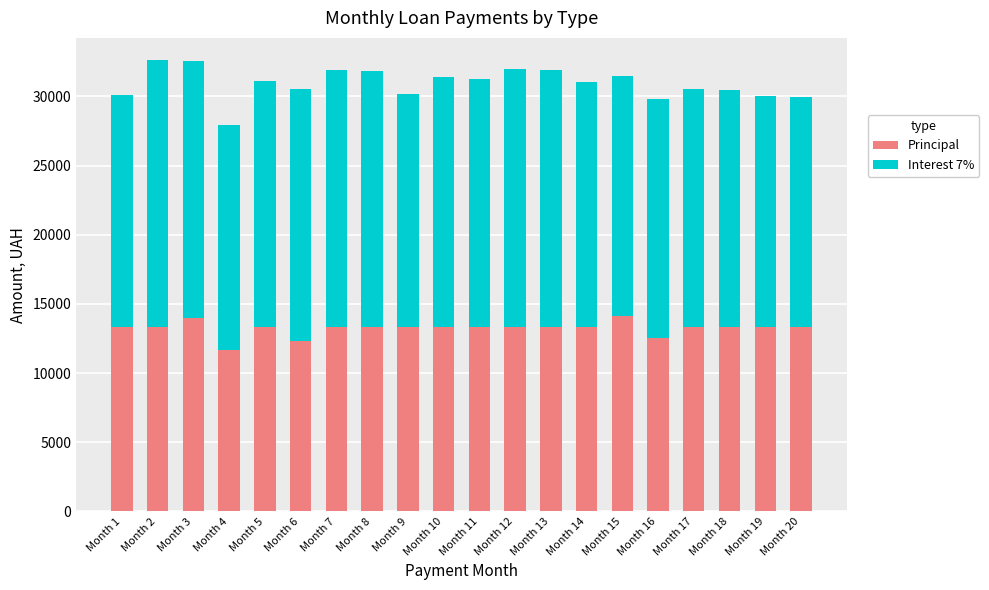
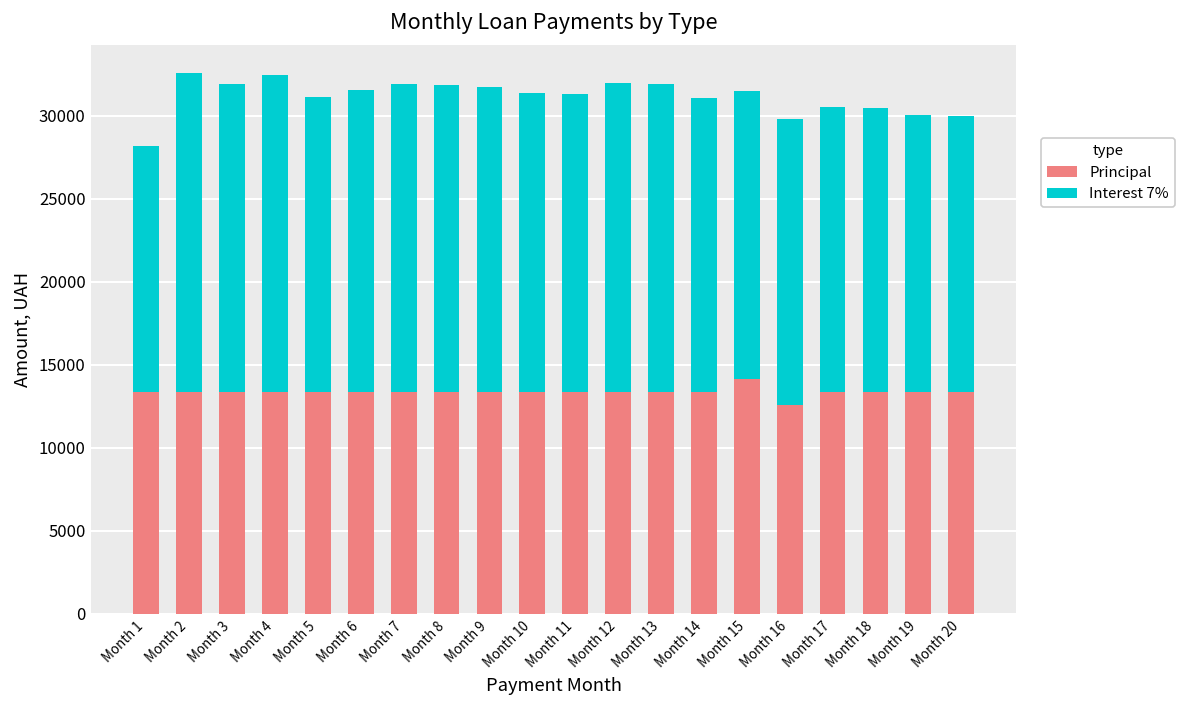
  {
    "Principal": {
      "Month 1": 13300,
      "Month 2": 13300,
-     "Month 3": 14000,
-     "Month 4": 11600,
+     "Month 3": 13300,
+     "Month 4": 13300,
      "Month 5": 13300,
-     "Month 6": 12300,
+     "Month 6": 13300,
      "Month 7": 13300,
      "Month 8": 13300,
      "Month 9": 13300,
      "Month 10": 13300,
      "Month 11": 13300,
      "Month 12": 13300,
      "Month 13": 13300,
      "Month 14": 13300,
      "Month 15": 14100,
      "Month 16": 12500,
      "Month 17": 13300,
      "Month 18": 13300,
      "Month 19": 13300,
      "Month 20": 13300
    },
    "Interest 7%": {
-     "Month 1": 16800,
+     "Month 1": 14900,
      "Month 2": 19300,
      "Month 3": 18600,
-     "Month 4": 16300,
+     "Month 4": 19100,
      "Month 5": 17800,
      "Month 6": 18200,
      "Month 7": 18600,
      "Month 8": 18500,
-     "Month 9": 16800,
+     "Month 9": 18400,
      "Month 10": 18000,
      "Month 11": 18000,
      "Month 12": 18600,
      "Month 13": 18600,
      "Month 14": 17700,
      "Month 15": 17300,
      "Month 16": 17300,
      "Month 17": 17200,
      "Month 18": 17100,
      "Month 19": 16700,
      "Month 20": 16700
    }
  }
